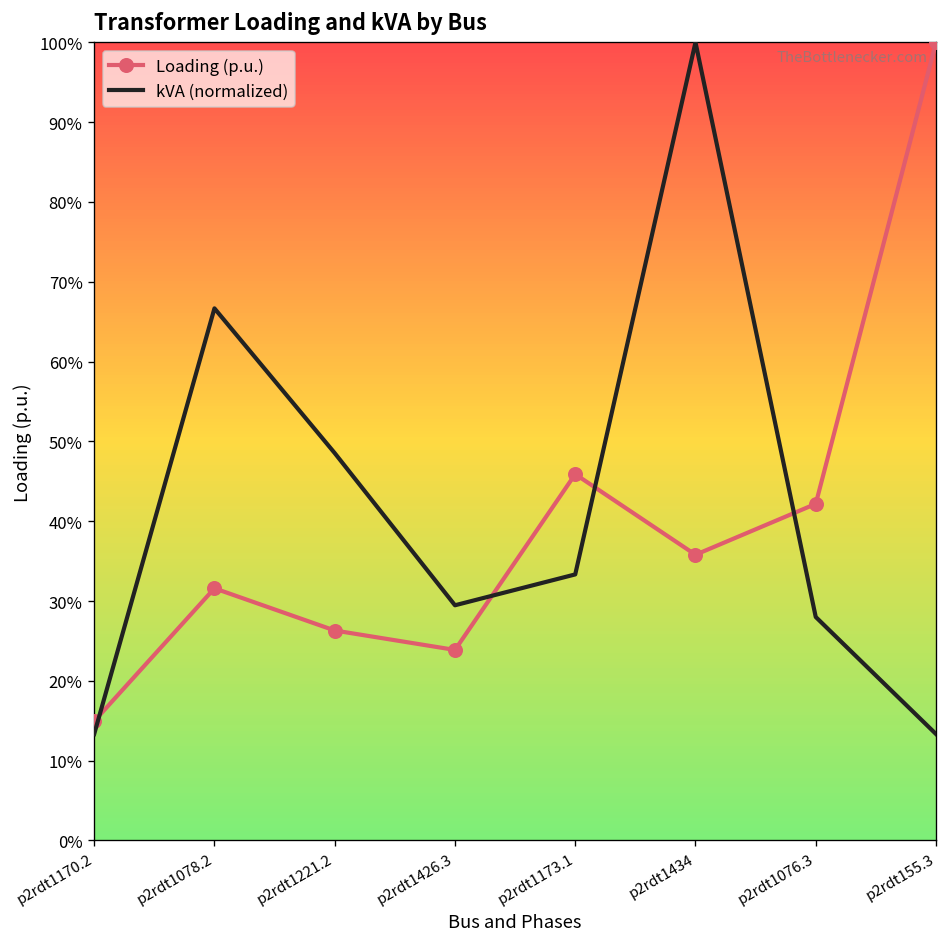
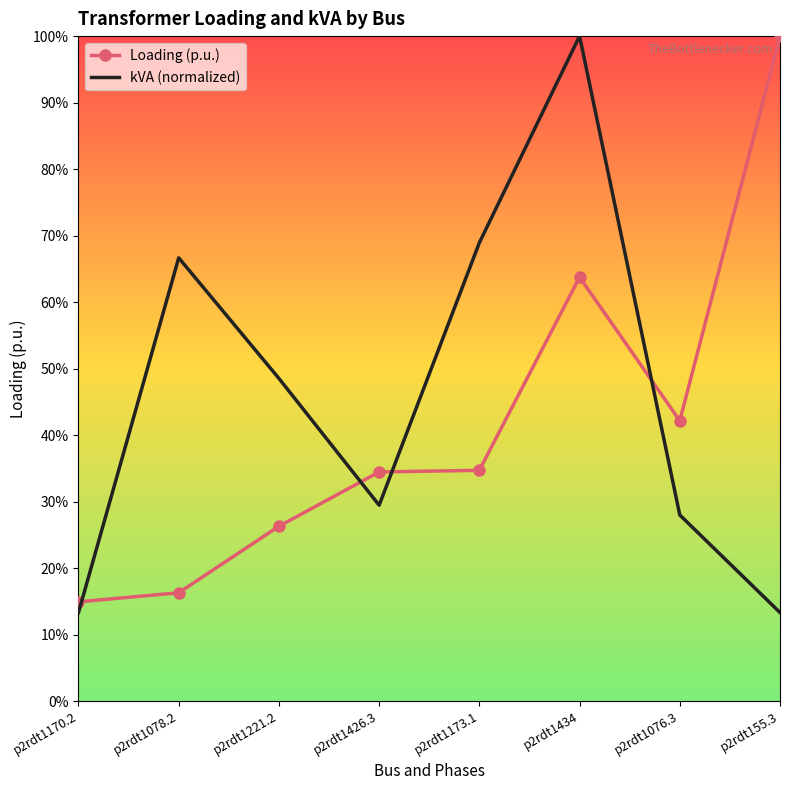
  {
    "Loading (p.u.)": {
      "p2rdt1170.2": "15%",
-     "p2rdt1078.2": "32%",
+     "p2rdt1078.2": "16%",
      "p2rdt1221.2": "26%",
-     "p2rdt1426.3": "24%",
-     "p2rdt1173.1": "46%",
-     "p2rdt1434": "36%",
+     "p2rdt1426.3": "34%",
+     "p2rdt1173.1": "35%",
+     "p2rdt1434": "64%",
      "p2rdt1076.3": "42%",
      "p2rdt155.3": "100%"
    },
    "kVA (normalized)": {
      "p2rdt1170.2": "13%",
      "p2rdt1078.2": "67%",
      "p2rdt1221.2": "49%",
      "p2rdt1426.3": "29%",
-     "p2rdt1173.1": "33%",
+     "p2rdt1173.1": "69%",
      "p2rdt1434": "100%",
      "p2rdt1076.3": "28%",
      "p2rdt155.3": "13%"
    }
  }
